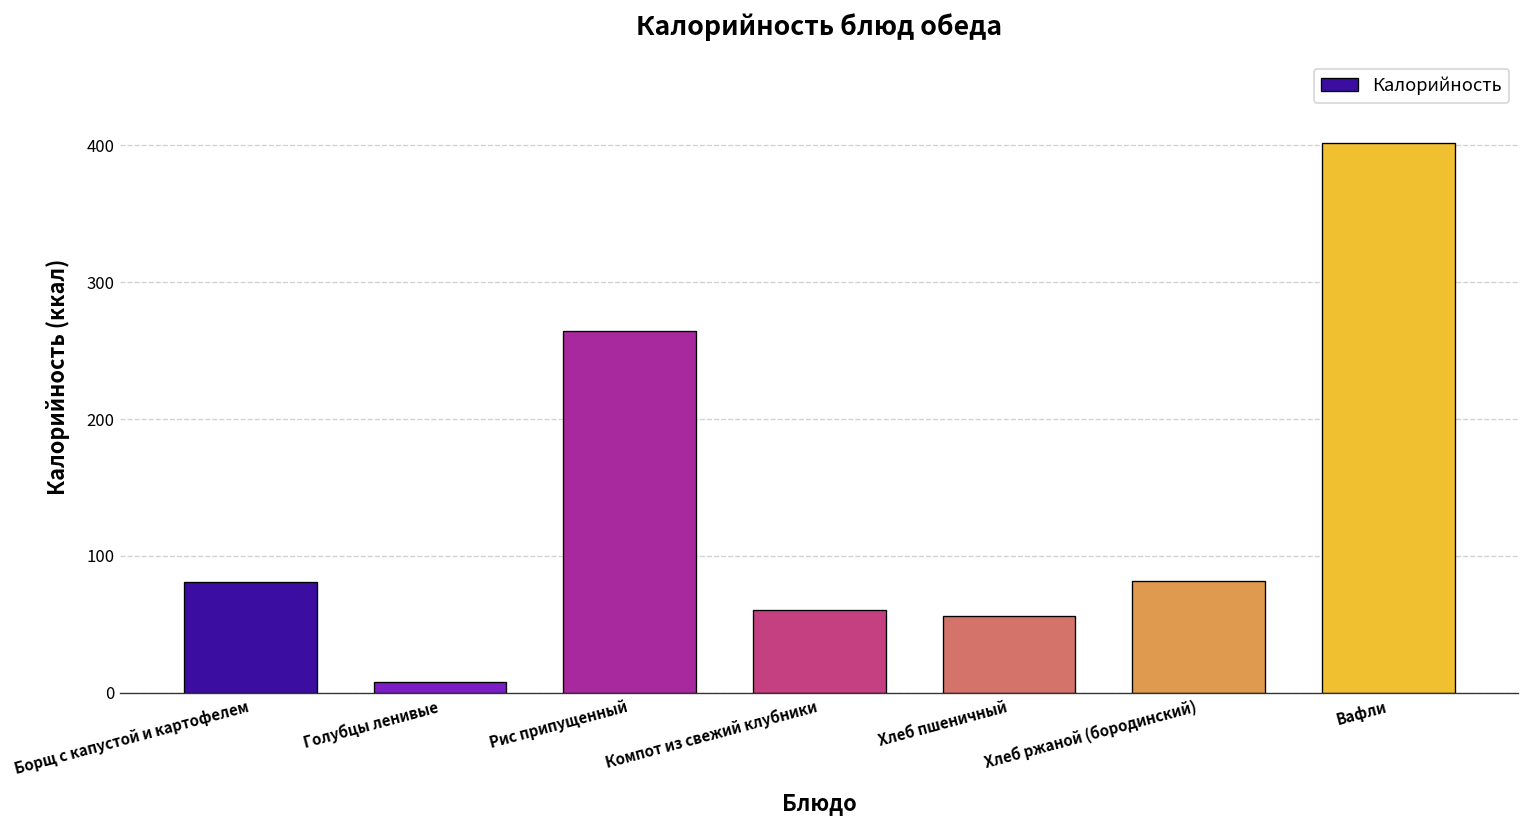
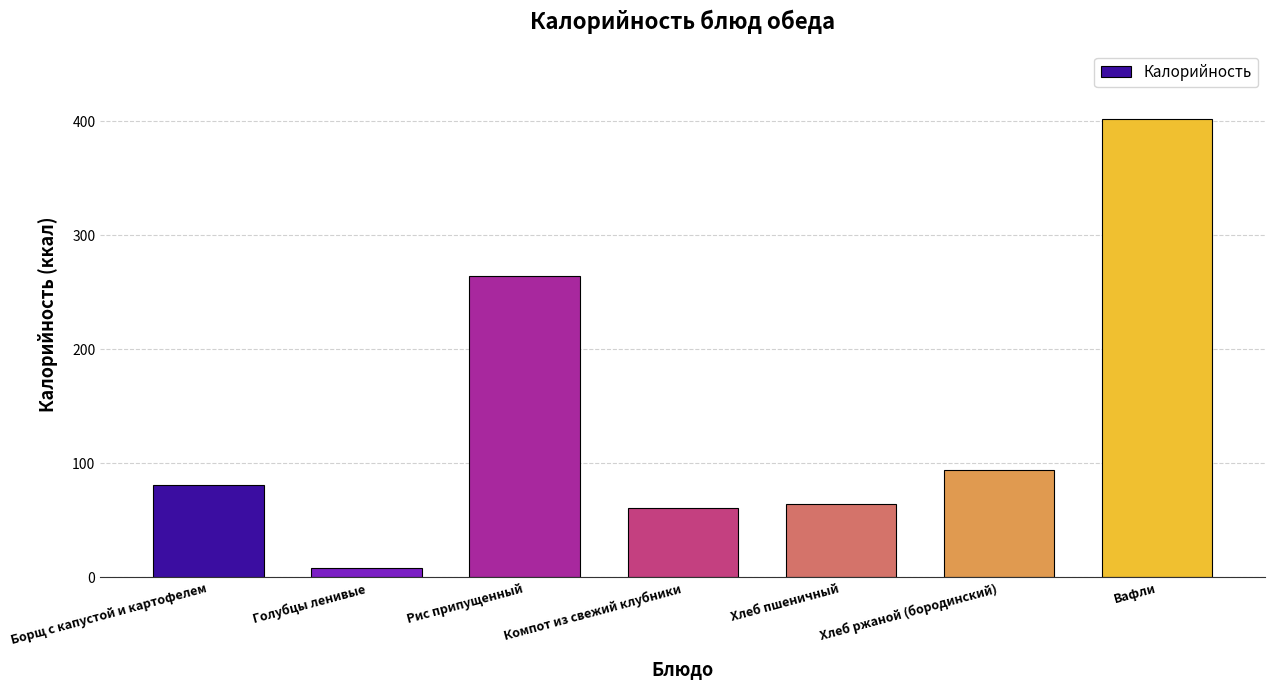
  {
    "Борщ с капустой и картофелем": 81,
    "Голубцы ленивые": 8,
    "Рис припущенный": 264,
    "Компот из свежий клубники": 61,
-   "Хлеб пшеничный": 56,
-   "Хлеб ржаной (бородинский)": 82,
+   "Хлеб пшеничный": 64,
+   "Хлеб ржаной (бородинский)": 94,
    "Вафли": 402
  }
